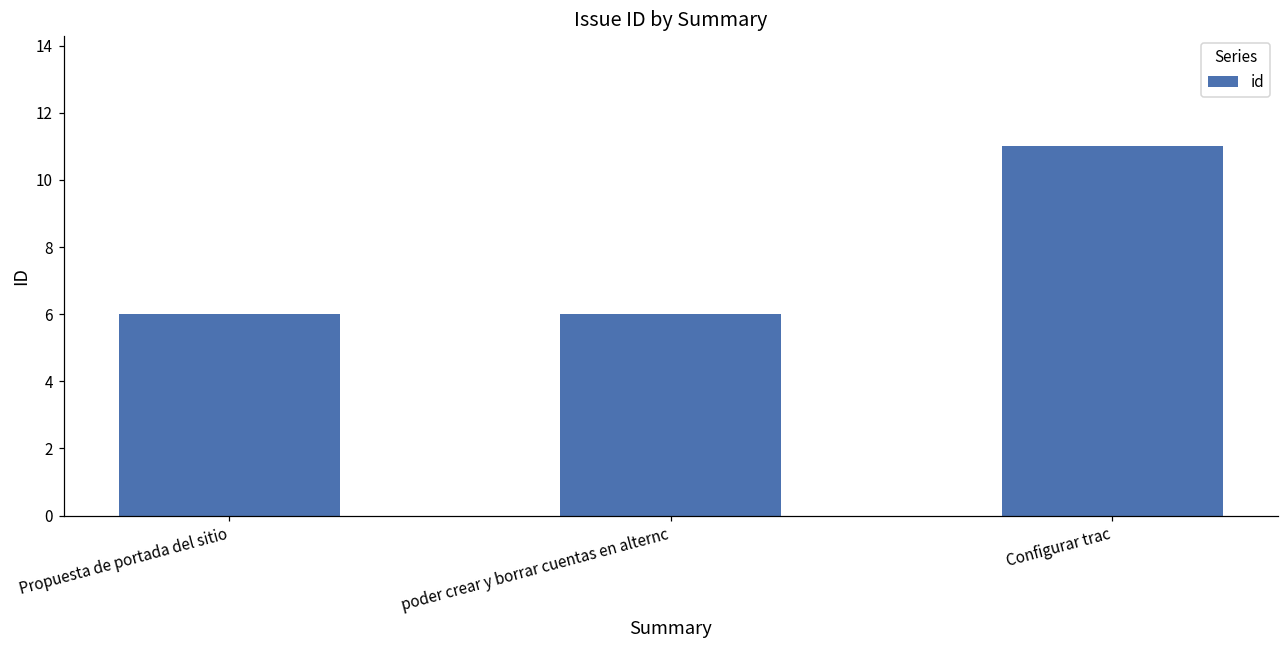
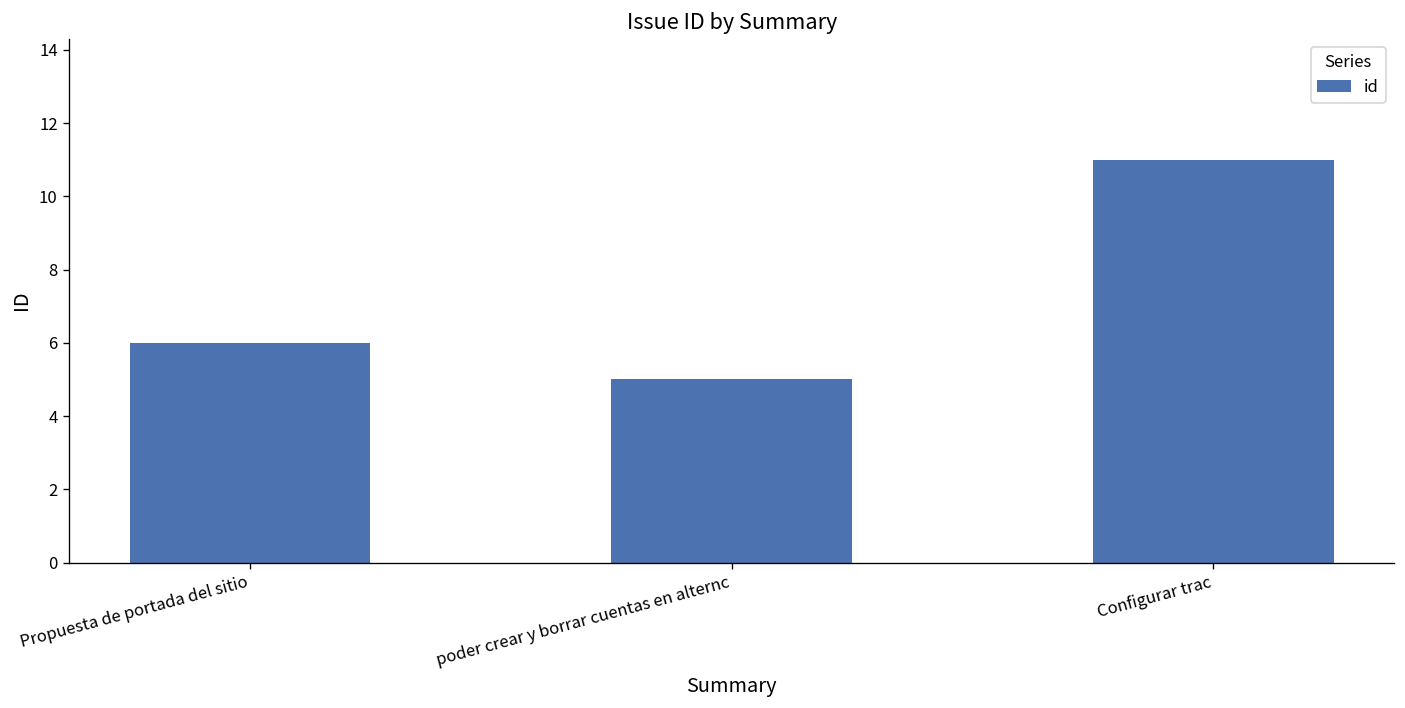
  {
    "Propuesta de portada del sitio": 6,
-   "poder crear y borrar cuentas en alternc": 6,
+   "poder crear y borrar cuentas en alternc": 5,
    "Configurar trac": 11
  }
